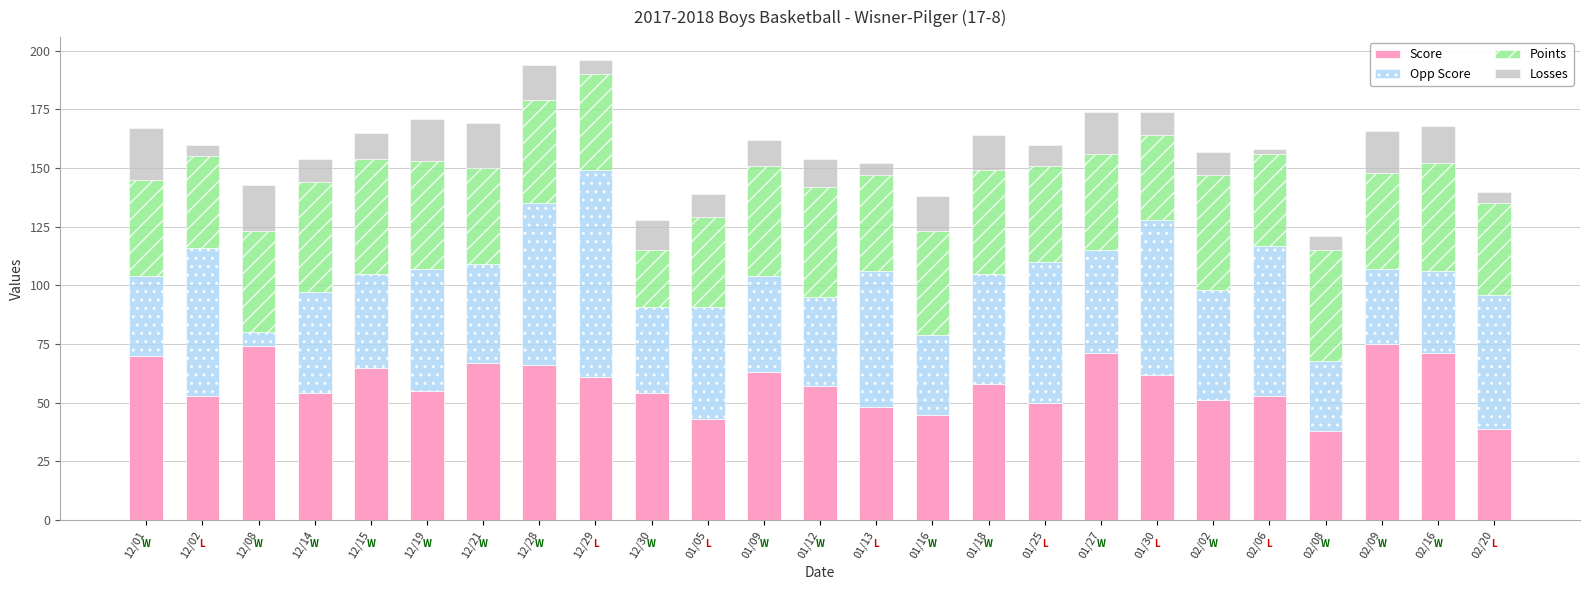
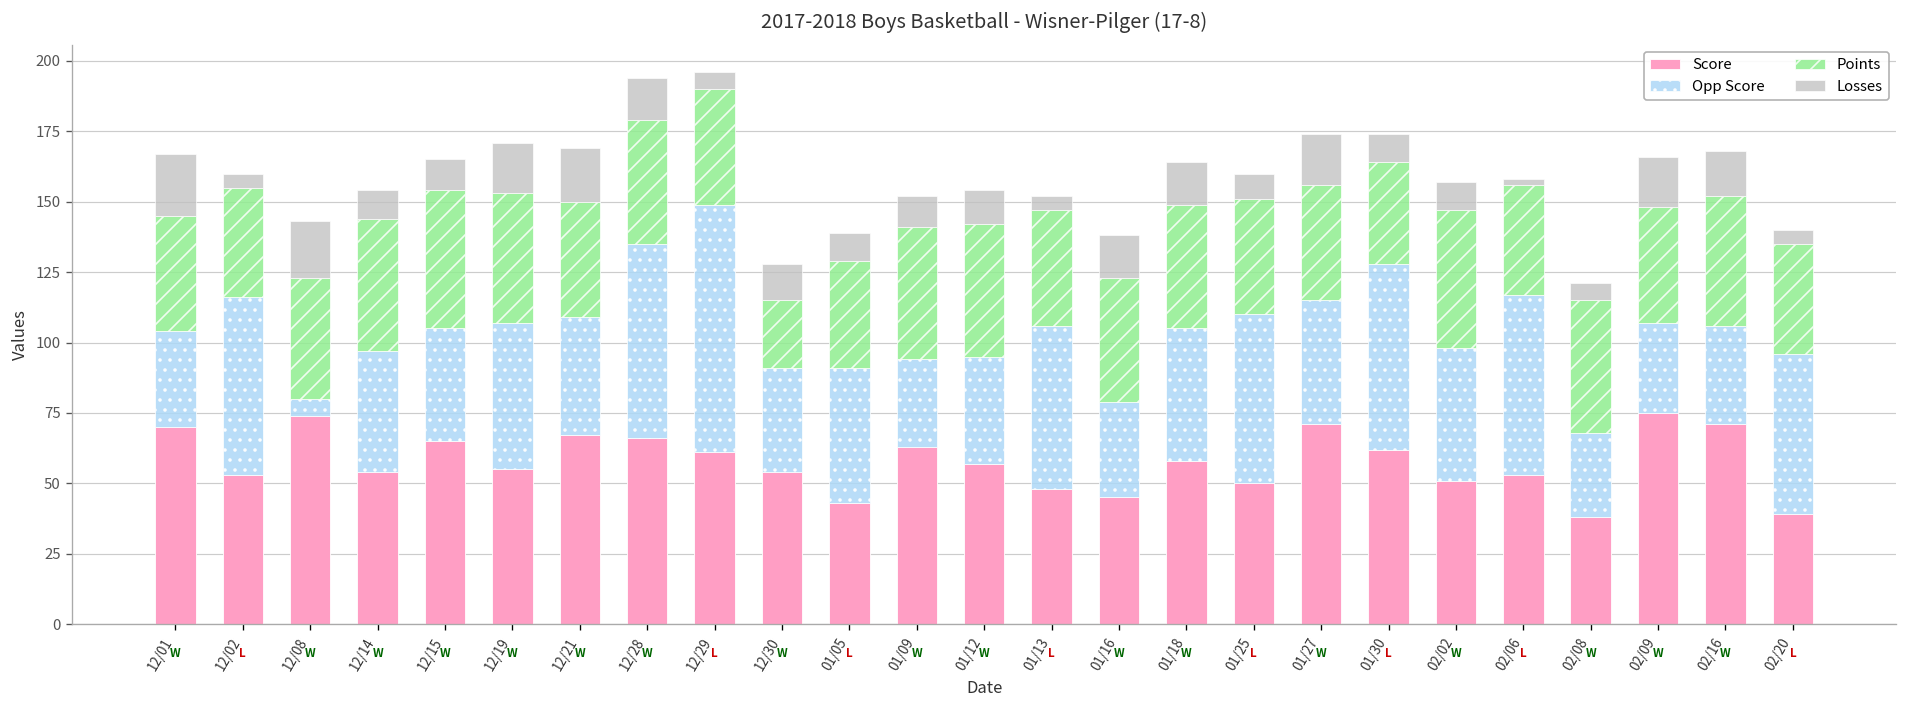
  {
    "Score": {
      "12/01": 70,
      "12/02": 53,
      "12/08": 74,
      "12/14": 54,
      "12/15": 65,
      "12/19": 55,
      "12/21": 67,
      "12/28": 66,
      "12/29": 61,
      "12/30": 54,
      "01/05": 43,
      "01/09": 63,
      "01/12": 57,
      "01/13": 48,
      "01/16": 45,
      "01/18": 58,
      "01/25": 50,
      "01/27": 71,
      "01/30": 62,
      "02/02": 51,
      "02/06": 53,
      "02/08": 38,
      "02/09": 75,
      "02/16": 71,
      "02/20": 39
    },
    "Opp Score": {
      "12/01": 34,
      "12/02": 63,
      "12/08": 6,
      "12/14": 43,
      "12/15": 40,
      "12/19": 52,
      "12/21": 42,
      "12/28": 69,
      "12/29": 88,
      "12/30": 37,
      "01/05": 48,
-     "01/09": 41,
+     "01/09": 31,
      "01/12": 38,
      "01/13": 58,
      "01/16": 34,
      "01/18": 47,
      "01/25": 60,
      "01/27": 44,
      "01/30": 66,
      "02/02": 47,
      "02/06": 64,
      "02/08": 30,
      "02/09": 32,
      "02/16": 35,
      "02/20": 57
    },
    "Points": {
      "12/01": 41,
      "12/02": 39,
      "12/08": 43,
      "12/14": 47,
      "12/15": 49,
      "12/19": 46,
      "12/21": 41,
      "12/28": 44,
      "12/29": 41,
      "12/30": 24,
      "01/05": 38,
      "01/09": 47,
      "01/12": 47,
      "01/13": 41,
      "01/16": 44,
      "01/18": 44,
      "01/25": 41,
      "01/27": 41,
      "01/30": 36,
      "02/02": 49,
      "02/06": 39,
      "02/08": 47,
      "02/09": 41,
      "02/16": 46,
      "02/20": 39
    },
    "Losses": {
      "12/01": 22,
      "12/02": 5,
      "12/08": 20,
      "12/14": 10,
      "12/15": 11,
      "12/19": 18,
      "12/21": 19,
      "12/28": 15,
      "12/29": 6,
      "12/30": 13,
      "01/05": 10,
      "01/09": 11,
      "01/12": 12,
      "01/13": 5,
      "01/16": 15,
      "01/18": 15,
      "01/25": 9,
      "01/27": 18,
      "01/30": 10,
      "02/02": 10,
      "02/06": 2,
      "02/08": 6,
      "02/09": 18,
      "02/16": 16,
      "02/20": 5
    }
  }
